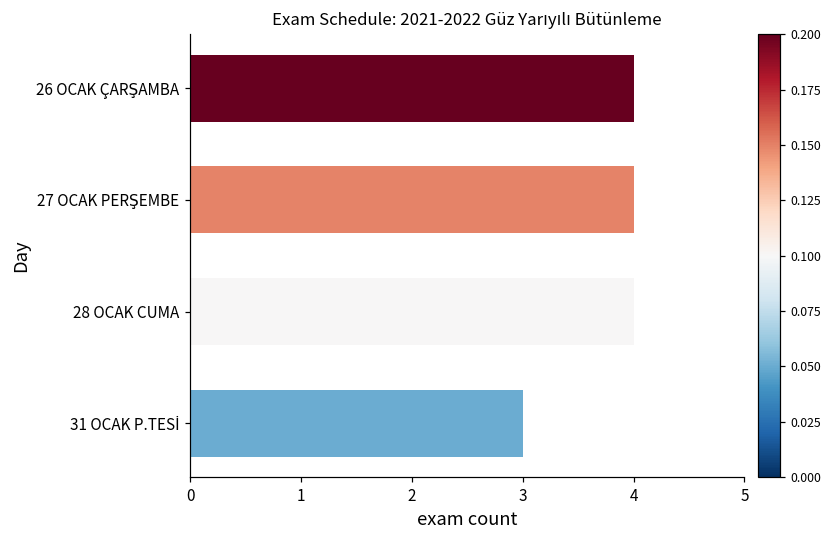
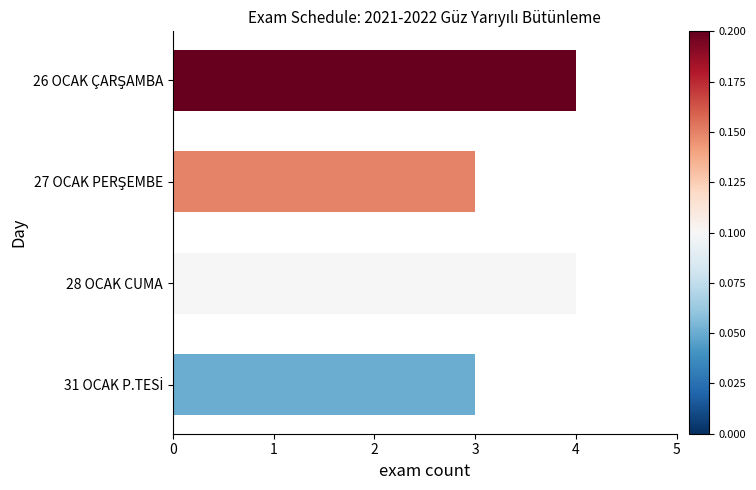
  {
    "26 OCAK ÇARŞAMBA": 4,
-   "27 OCAK PERŞEMBE": 4,
+   "27 OCAK PERŞEMBE": 3,
    "28 OCAK CUMA": 4,
    "31 OCAK P.TESİ": 3
  }
